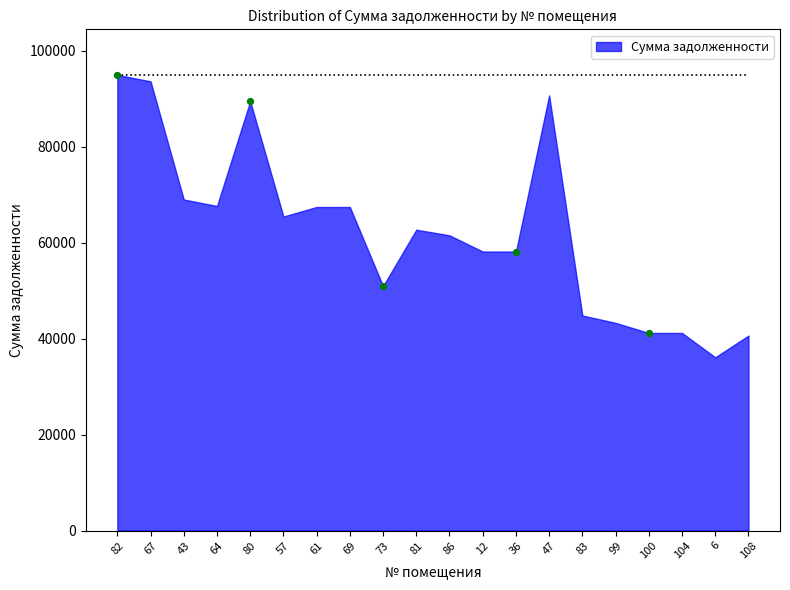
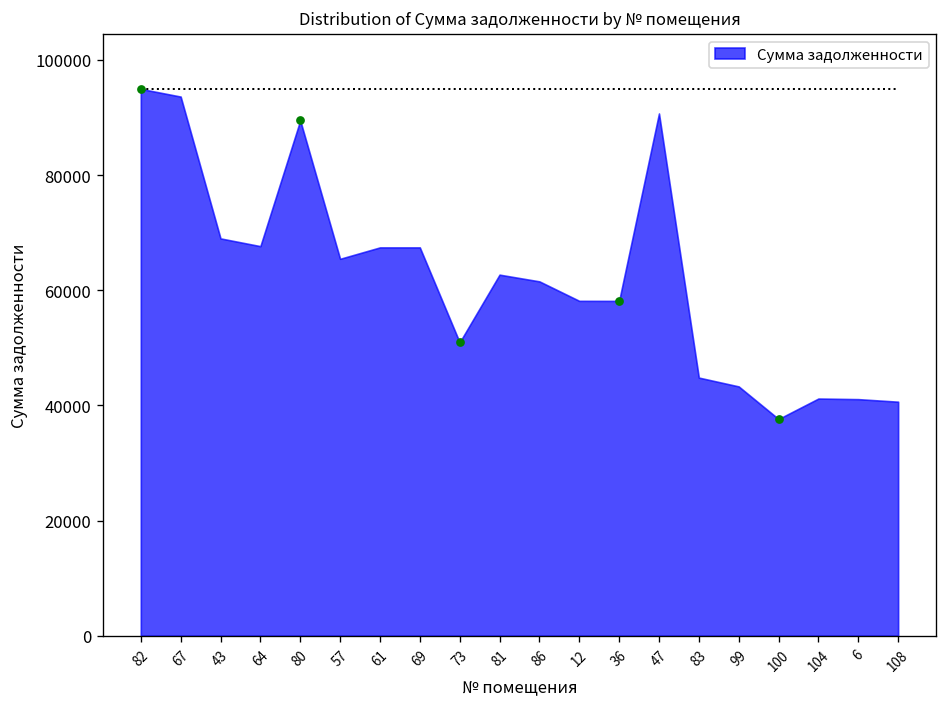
  {
    "Сумма задолженности": {
      "67": 94000,
      "43": 69000,
      "64": 68000,
      "57": 65000,
      "61": 67000,
      "69": 67000,
      "81": 63000,
      "86": 62000,
      "12": 58000,
      "47": 91000,
      "83": 45000,
      "99": 43000,
-     "100": 41000,
+     "100": 38000,
      "104": 41000,
-     "6": 36000,
+     "6": 41000,
      "108": 41000
    }
  }
